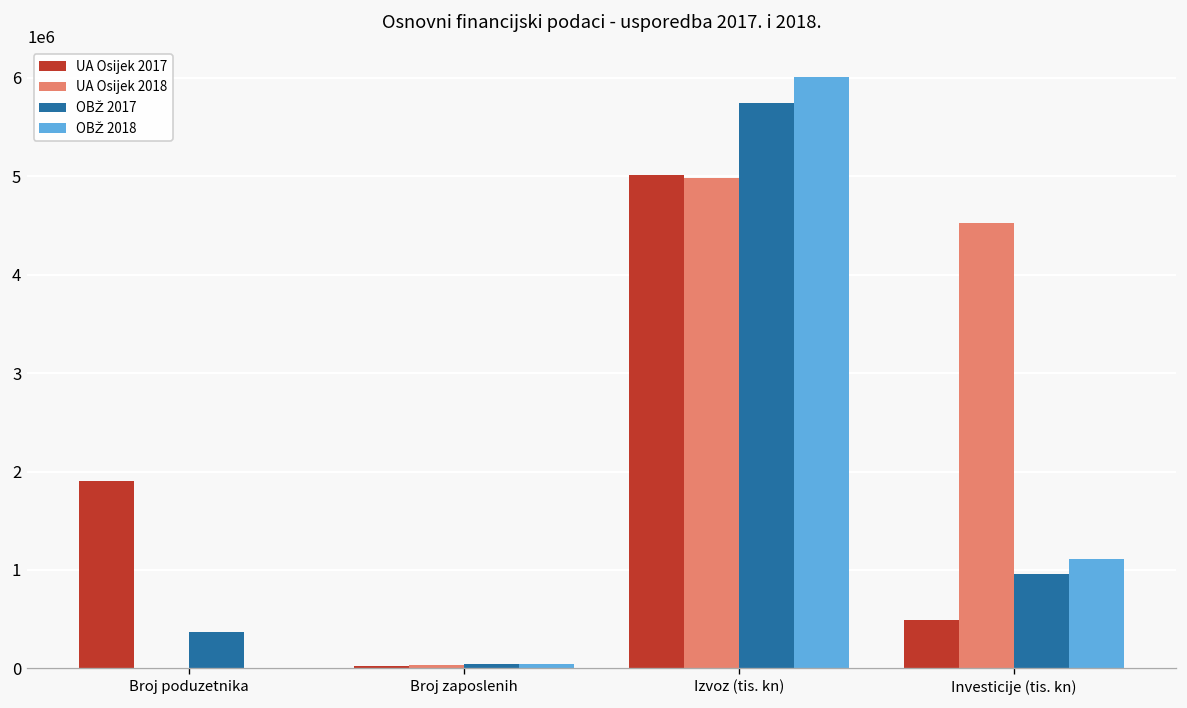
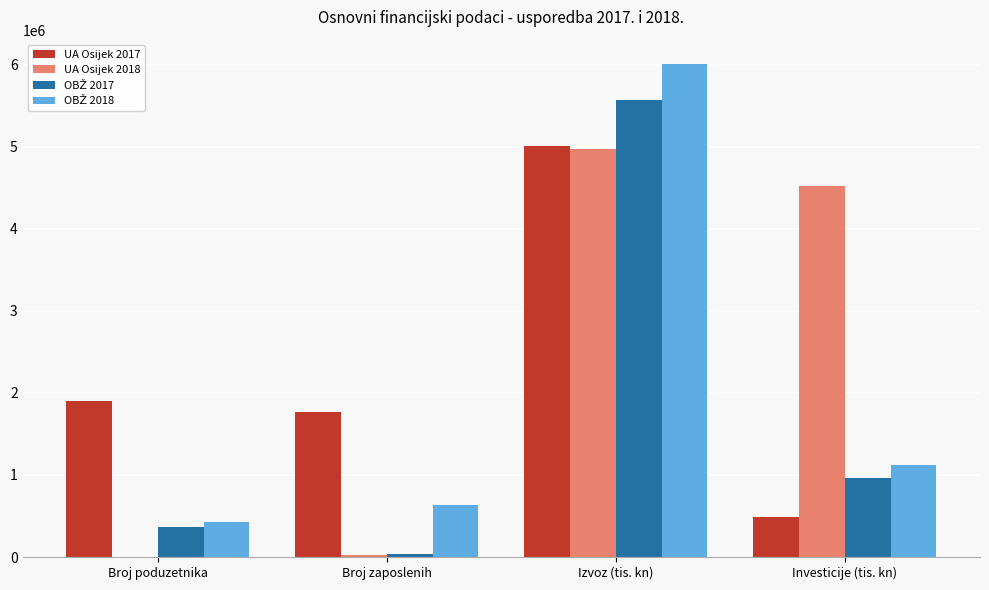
  {
    "UA Osijek 2017": {
      "Broj poduzetnika": 1900000,
-     "Broj zaposlenih": 0,
+     "Broj zaposlenih": 1800000,
      "Izvoz (tis. kn)": 5000000,
      "Investicije (tis. kn)": 500000
    },
    "UA Osijek 2018": {
      "Izvoz (tis. kn)": 5000000,
      "Investicije (tis. kn)": 4500000
    },
    "OBŽ 2017": {
      "Broj poduzetnika": 400000,
      "Broj zaposlenih": 0,
-     "Izvoz (tis. kn)": 5700000,
+     "Izvoz (tis. kn)": 5600000,
      "Investicije (tis. kn)": 1000000
    },
    "OBŽ 2018": {
-     "Broj poduzetnika": 0,
-     "Broj zaposlenih": 0,
+     "Broj poduzetnika": 400000,
+     "Broj zaposlenih": 600000,
      "Izvoz (tis. kn)": 6000000,
      "Investicije (tis. kn)": 1100000
    }
  }
